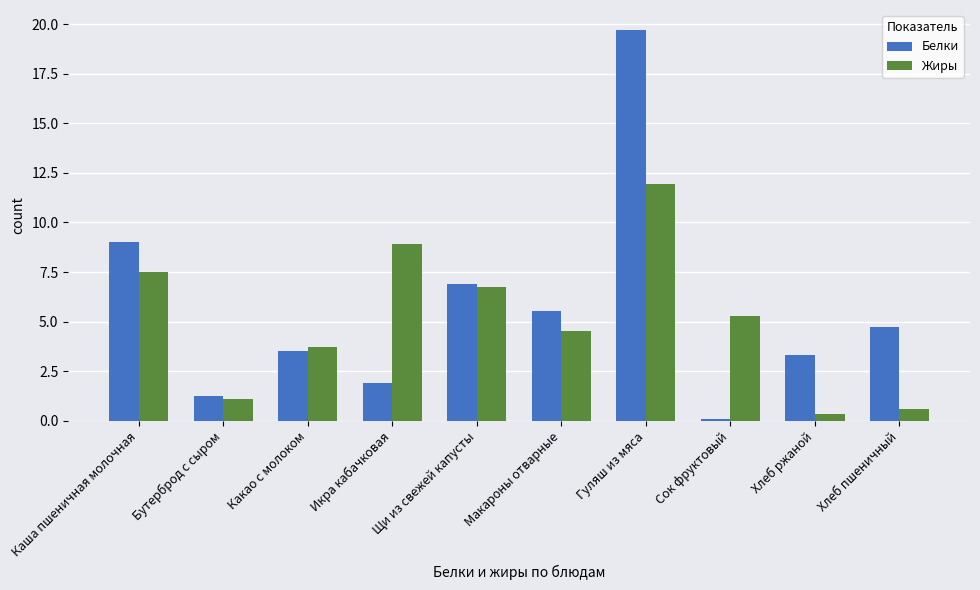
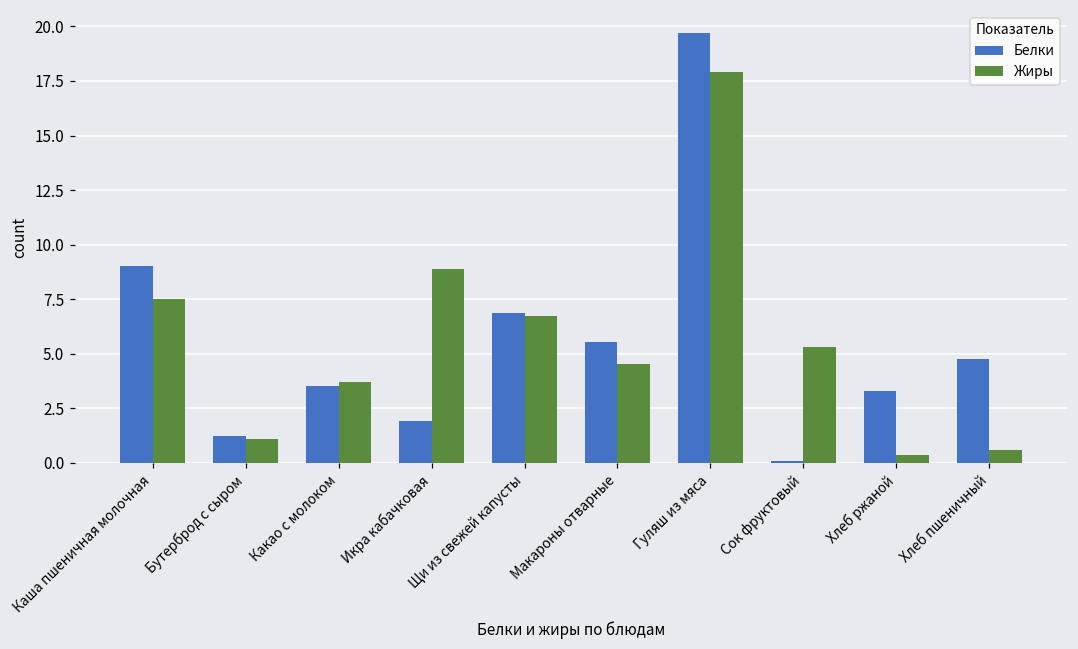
  {
    "Белки": {
      "Каша пшеничная молочная": 9.0,
      "Бутерброд с сыром": 1.2,
      "Какао с молоком": 3.5,
      "Икра кабачковая": 1.9,
      "Щи из свежей капусты": 6.9,
      "Макароны отварные": 5.5,
      "Гуляш из мяса": 19.7,
      "Хлеб ржаной": 3.3,
      "Хлеб пшеничный": 4.7
    },
    "Жиры": {
      "Каша пшеничная молочная": 7.5,
      "Бутерброд с сыром": 1.1,
      "Какао с молоком": 3.7,
      "Икра кабачковая": 8.9,
      "Щи из свежей капусты": 6.7,
      "Макароны отварные": 4.5,
-     "Гуляш из мяса": 11.9,
+     "Гуляш из мяса": 17.9,
      "Сок фруктовый": 5.3,
      "Хлеб ржаной": 0.4,
      "Хлеб пшеничный": 0.6
    }
  }
